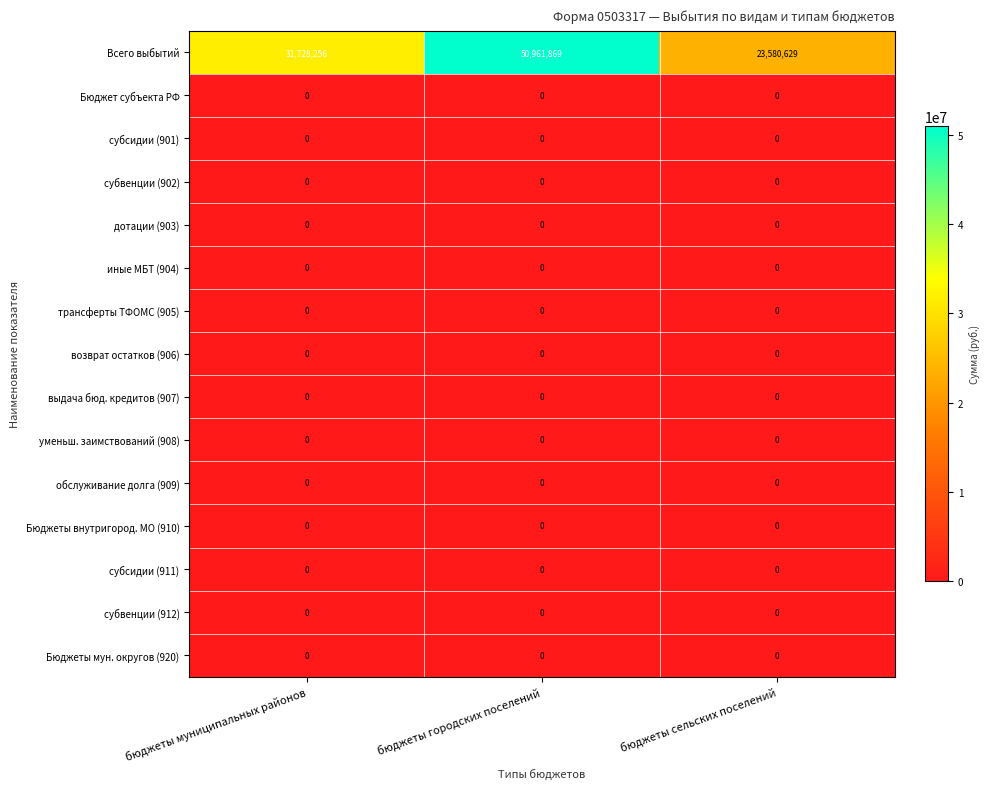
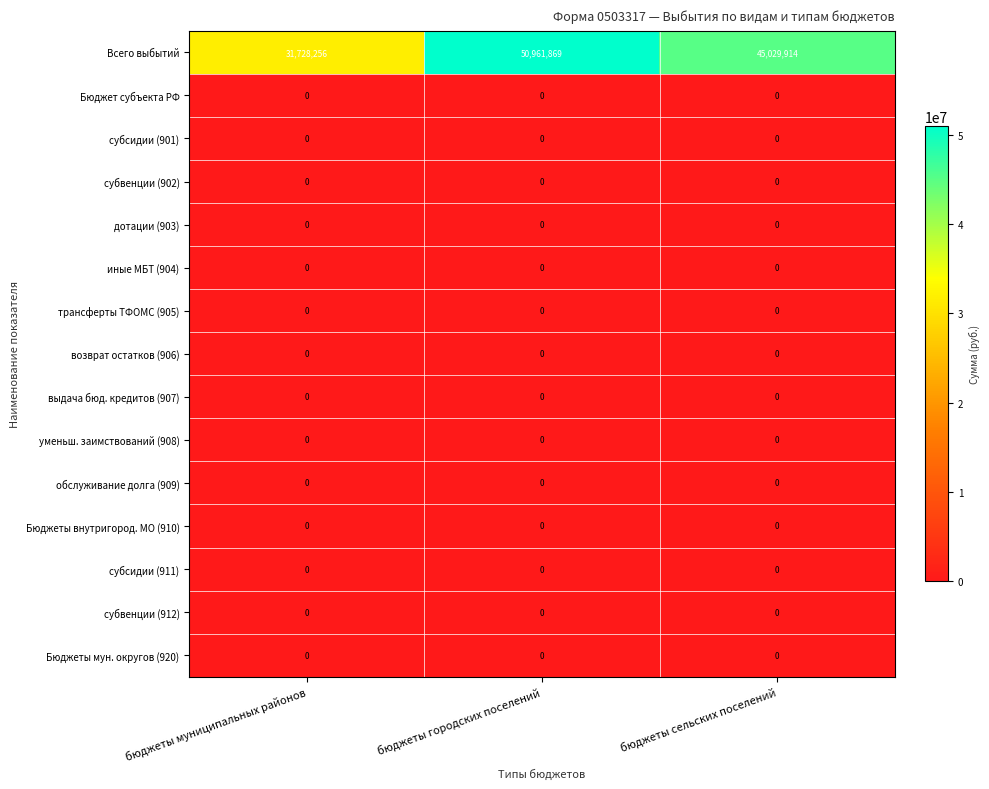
  {
    "Всего выбытий": {
      "бюджеты муниципальных районов": "31,728,256",
      "бюджеты городских поселений": "50,961,869",
-     "бюджеты сельских поселений": "23,580,629"
+     "бюджеты сельских поселений": "45,029,914"
    },
    "Бюджет субъекта РФ": {
      "бюджеты муниципальных районов": "0",
      "бюджеты городских поселений": "0",
      "бюджеты сельских поселений": "0"
    },
    "субсидии (901)": {
      "бюджеты муниципальных районов": "0",
      "бюджеты городских поселений": "0",
      "бюджеты сельских поселений": "0"
    },
    "субвенции (902)": {
      "бюджеты муниципальных районов": "0",
      "бюджеты городских поселений": "0",
      "бюджеты сельских поселений": "0"
    },
    "дотации (903)": {
      "бюджеты муниципальных районов": "0",
      "бюджеты городских поселений": "0",
      "бюджеты сельских поселений": "0"
    },
    "иные МБТ (904)": {
      "бюджеты муниципальных районов": "0",
      "бюджеты городских поселений": "0",
      "бюджеты сельских поселений": "0"
    },
    "трансферты ТФОМС (905)": {
      "бюджеты муниципальных районов": "0",
      "бюджеты городских поселений": "0",
      "бюджеты сельских поселений": "0"
    },
    "возврат остатков (906)": {
      "бюджеты муниципальных районов": "0",
      "бюджеты городских поселений": "0",
      "бюджеты сельских поселений": "0"
    },
    "выдача бюд. кредитов (907)": {
      "бюджеты муниципальных районов": "0",
      "бюджеты городских поселений": "0",
      "бюджеты сельских поселений": "0"
    },
    "уменьш. заимствований (908)": {
      "бюджеты муниципальных районов": "0",
      "бюджеты городских поселений": "0",
      "бюджеты сельских поселений": "0"
    },
    "обслуживание долга (909)": {
      "бюджеты муниципальных районов": "0",
      "бюджеты городских поселений": "0",
      "бюджеты сельских поселений": "0"
    },
    "Бюджеты внутригород. МО (910)": {
      "бюджеты муниципальных районов": "0",
      "бюджеты городских поселений": "0",
      "бюджеты сельских поселений": "0"
    },
    "субсидии (911)": {
      "бюджеты муниципальных районов": "0",
      "бюджеты городских поселений": "0",
      "бюджеты сельских поселений": "0"
    },
    "субвенции (912)": {
      "бюджеты муниципальных районов": "0",
      "бюджеты городских поселений": "0",
      "бюджеты сельских поселений": "0"
    },
    "Бюджеты мун. округов (920)": {
      "бюджеты муниципальных районов": "0",
      "бюджеты городских поселений": "0",
      "бюджеты сельских поселений": "0"
    }
  }
